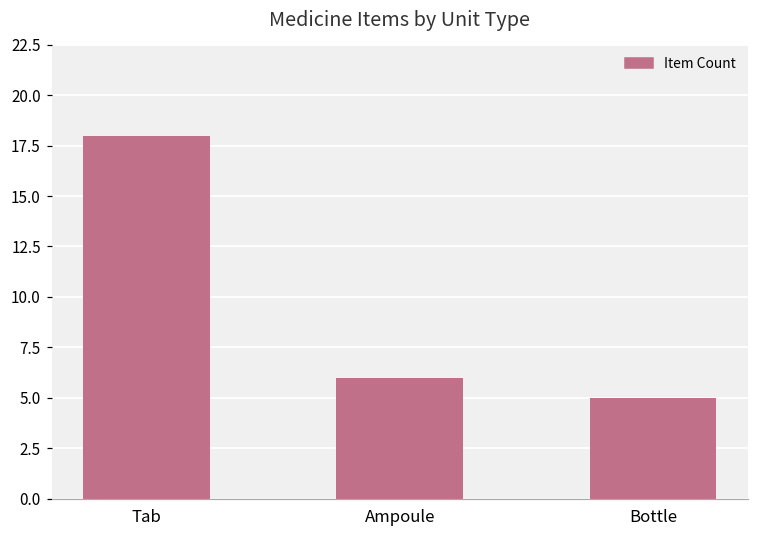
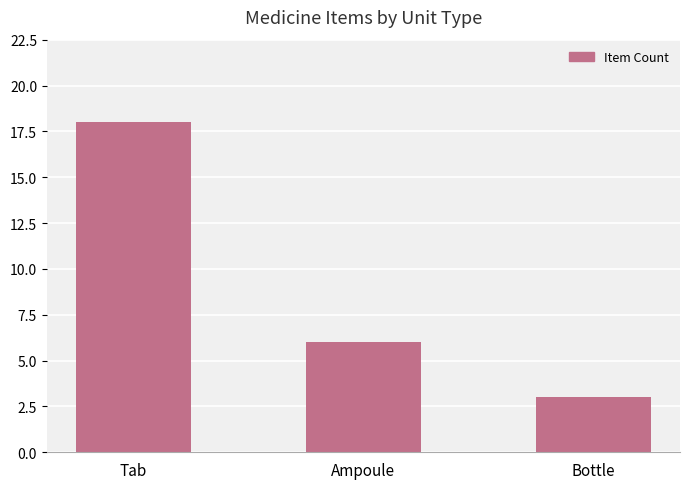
  {
    "Tab": 18,
    "Ampoule": 6,
-   "Bottle": 5
+   "Bottle": 3
  }
